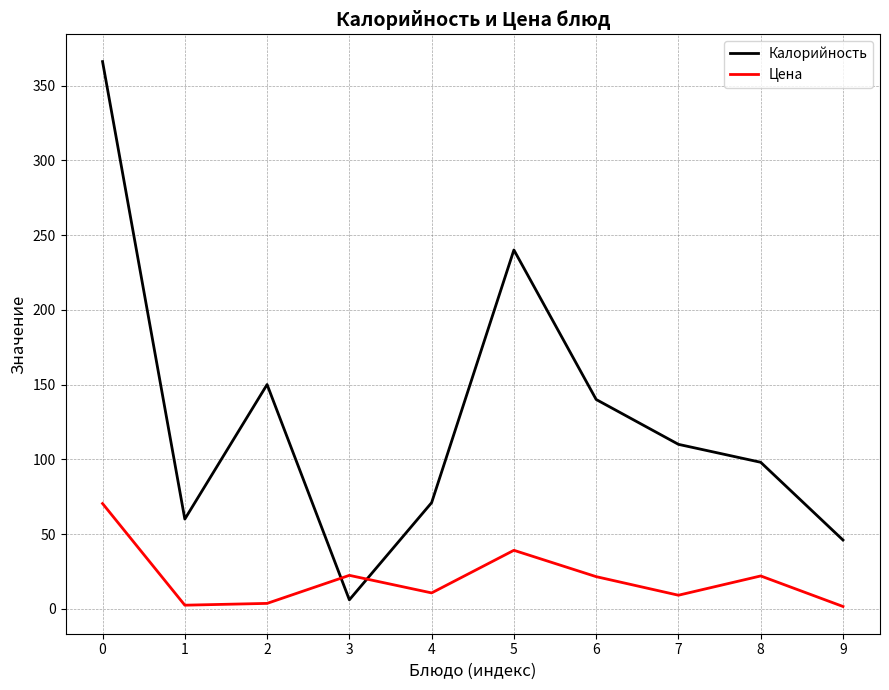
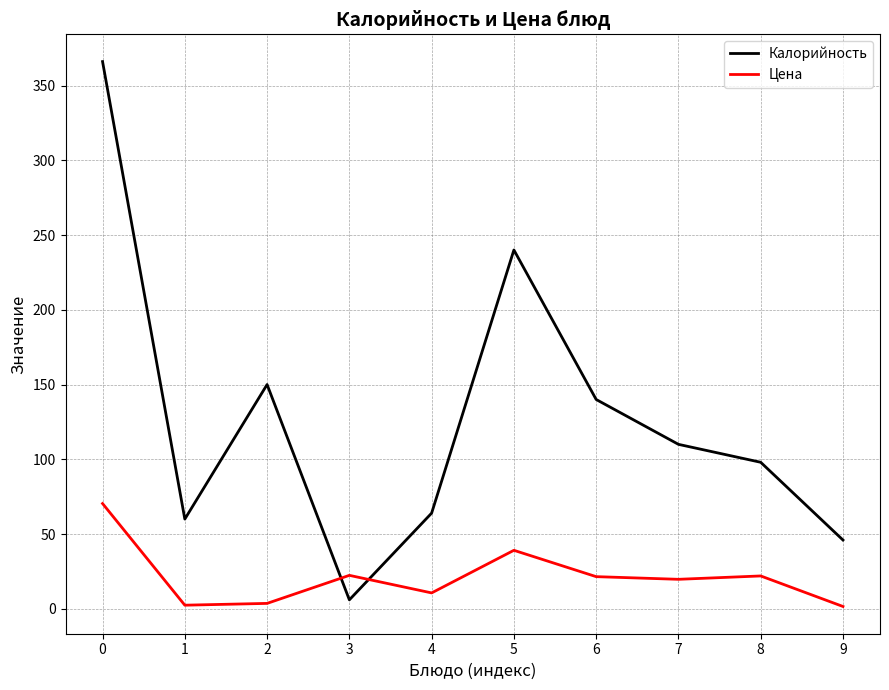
  {
    "Калорийность": {
      "0": 366,
      "1": 60,
      "2": 150,
      "3": 6,
-     "4": 71,
+     "4": 64,
      "5": 240,
      "6": 140,
      "7": 110,
      "8": 98,
      "9": 46
    },
    "Цена": {
      "0": 70,
      "1": 2,
      "2": 4,
      "3": 22,
      "4": 11,
      "5": 39,
      "6": 22,
-     "7": 9,
+     "7": 20,
      "8": 22,
      "9": 2
    }
  }
